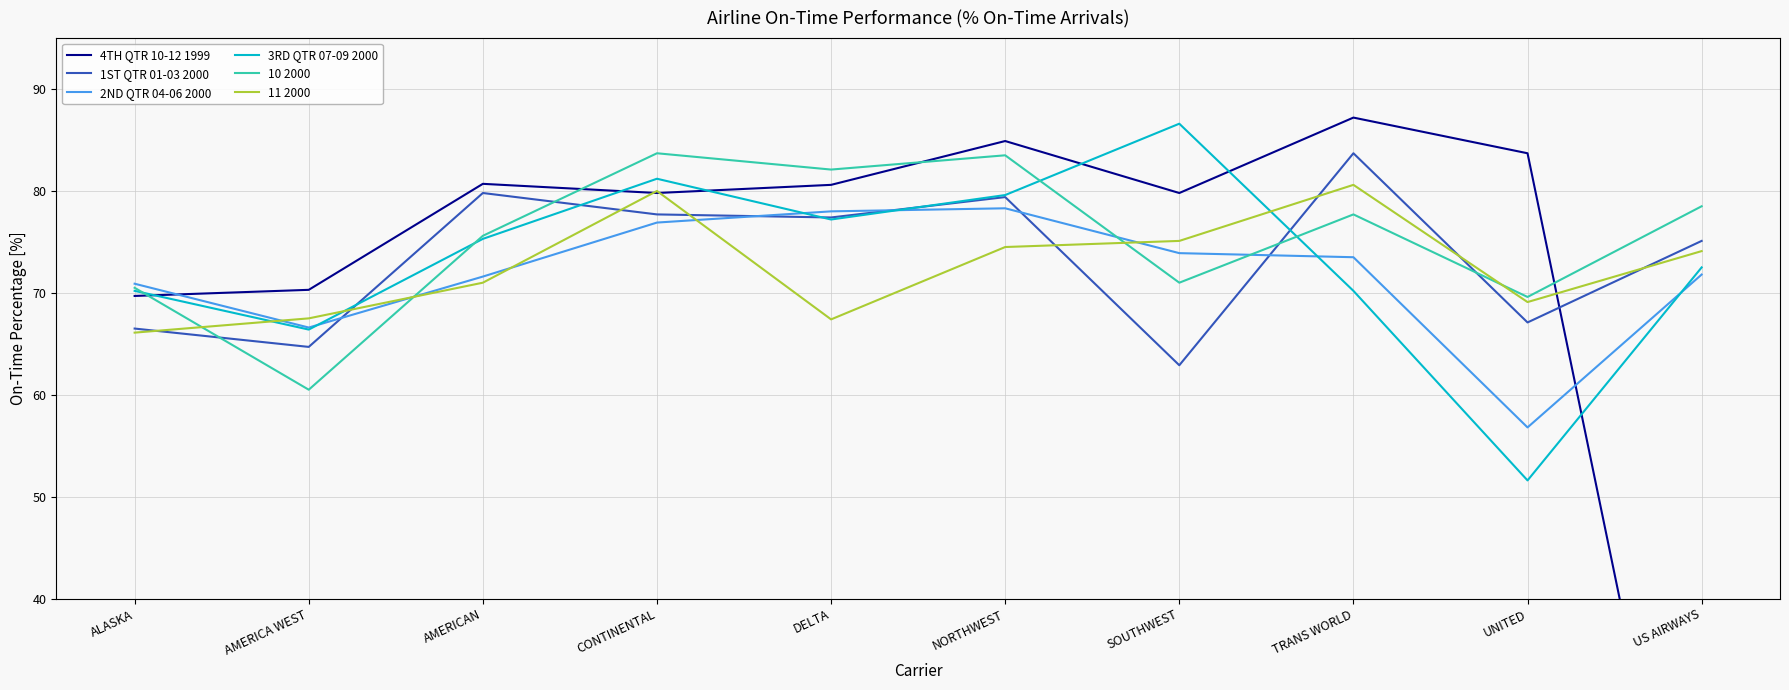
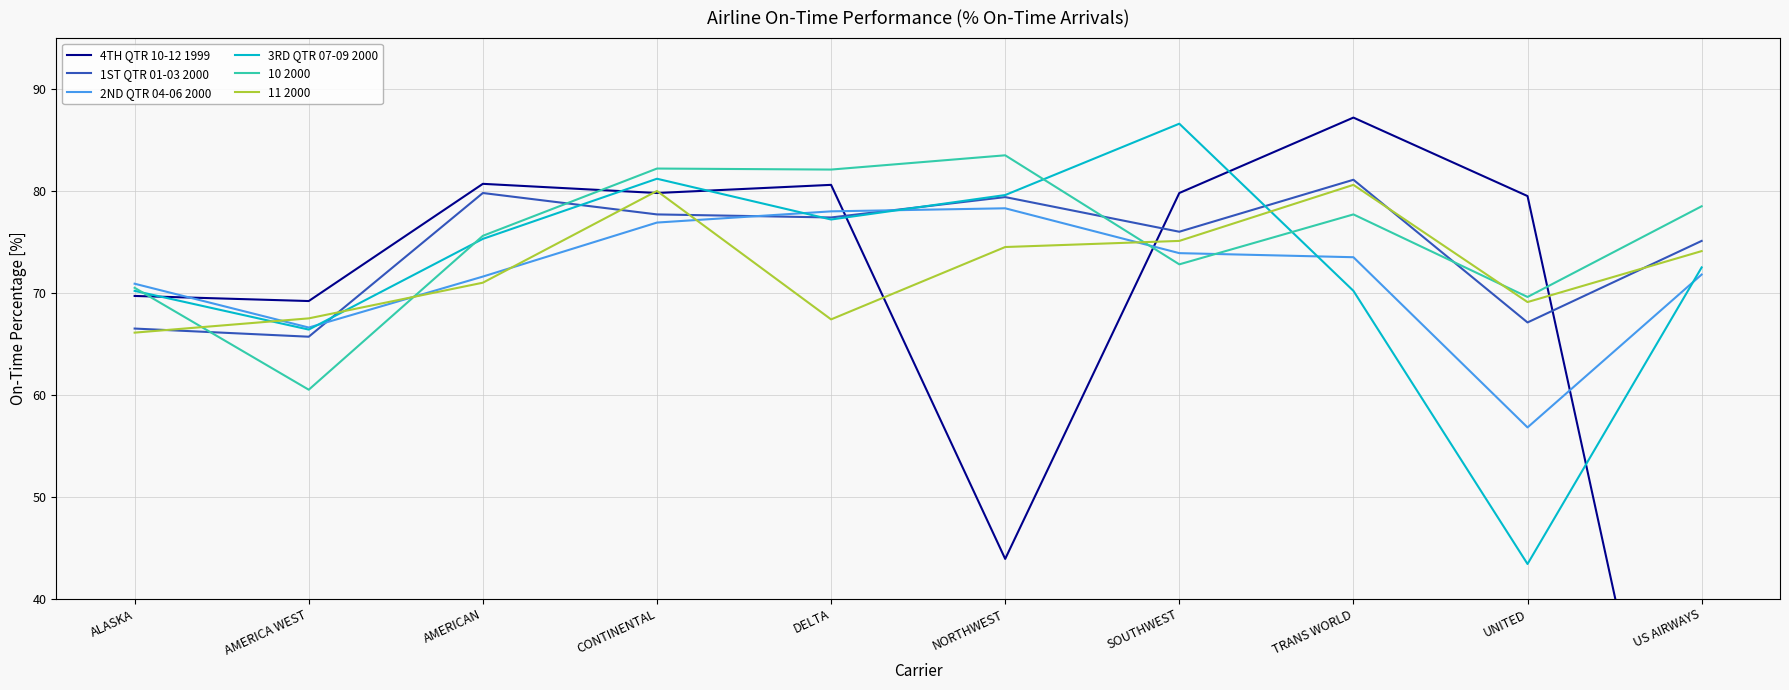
  {
    "4TH QTR 10-12 1999": {
      "ALASKA": 69.7,
-     "AMERICA WEST": 70.3,
+     "AMERICA WEST": 69.2,
      "AMERICAN": 80.7,
      "DELTA": 80.6,
-     "NORTHWEST": 84.9,
+     "NORTHWEST": 43.9,
      "SOUTHWEST": 79.8,
      "TRANS WORLD": 87.2,
-     "UNITED": 83.7
+     "UNITED": 79.5
    },
    "1ST QTR 01-03 2000": {
      "ALASKA": 66.5,
-     "AMERICA WEST": 64.7,
+     "AMERICA WEST": 65.7,
      "AMERICAN": 79.8,
      "CONTINENTAL": 77.7,
-     "SOUTHWEST": 62.9,
-     "TRANS WORLD": 83.7,
+     "SOUTHWEST": 76.0,
+     "TRANS WORLD": 81.1,
      "UNITED": 67.1,
      "US AIRWAYS": 75.1
    },
    "2ND QTR 04-06 2000": {
      "ALASKA": 70.9,
      "AMERICAN": 71.6,
      "CONTINENTAL": 76.9,
      "DELTA": 78.0,
      "NORTHWEST": 78.3,
      "SOUTHWEST": 73.9,
      "TRANS WORLD": 73.5,
      "UNITED": 56.8,
      "US AIRWAYS": 71.8
    },
    "3RD QTR 07-09 2000": {
      "ALASKA": 70.2,
      "AMERICAN": 75.3,
      "CONTINENTAL": 81.2,
      "SOUTHWEST": 86.6,
      "TRANS WORLD": 70.2,
-     "UNITED": 51.6,
+     "UNITED": 43.4,
      "US AIRWAYS": 72.5
    },
    "10 2000": {
      "ALASKA": 70.5,
      "AMERICA WEST": 60.5,
      "AMERICAN": 75.6,
-     "CONTINENTAL": 83.7,
+     "CONTINENTAL": 82.2,
      "DELTA": 82.1,
      "NORTHWEST": 83.5,
-     "SOUTHWEST": 71.0,
+     "SOUTHWEST": 72.8,
      "TRANS WORLD": 77.7,
      "UNITED": 69.6,
      "US AIRWAYS": 78.5
    },
    "11 2000": {
      "ALASKA": 66.1,
      "AMERICA WEST": 67.5,
      "AMERICAN": 71.0,
      "DELTA": 67.4,
      "NORTHWEST": 74.5,
      "SOUTHWEST": 75.1,
      "TRANS WORLD": 80.6,
      "UNITED": 69.1,
      "US AIRWAYS": 74.1
    }
  }
